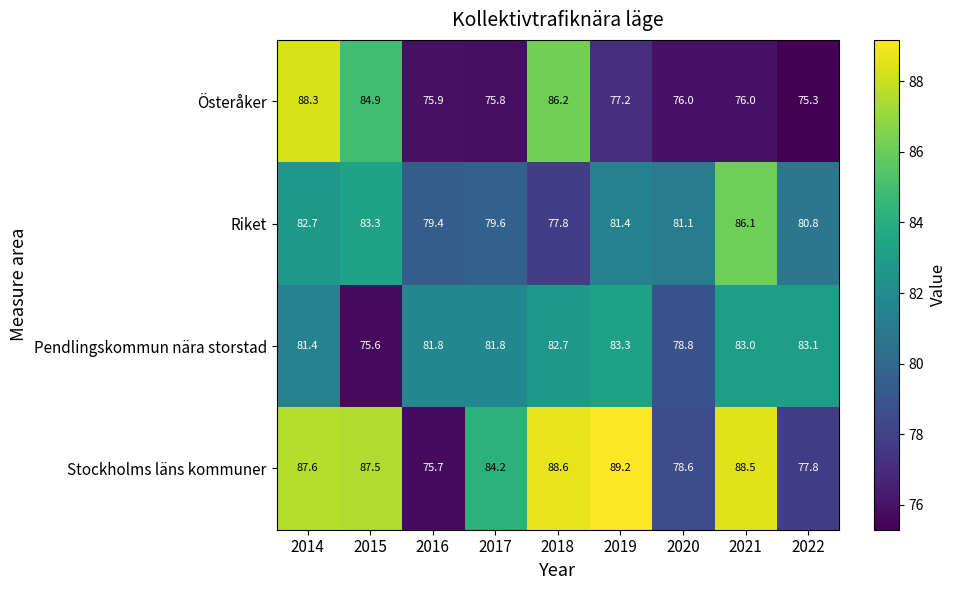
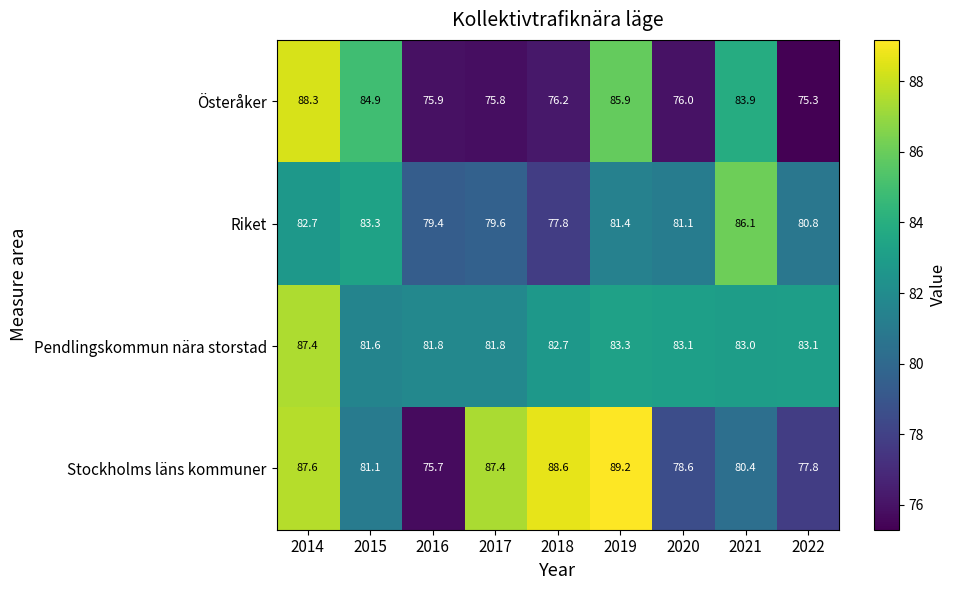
  {
    "Österåker": {
      "2014": 88.3,
      "2015": 84.9,
      "2016": 75.9,
      "2017": 75.8,
-     "2018": 86.2,
-     "2019": 77.2,
+     "2018": 76.2,
+     "2019": 85.9,
      "2020": 76.0,
-     "2021": 76.0,
+     "2021": 83.9,
      "2022": 75.3
    },
    "Riket": {
      "2014": 82.7,
      "2015": 83.3,
      "2016": 79.4,
      "2017": 79.6,
      "2018": 77.8,
      "2019": 81.4,
      "2020": 81.1,
      "2021": 86.1,
      "2022": 80.8
    },
    "Pendlingskommun nära storstad": {
-     "2014": 81.4,
-     "2015": 75.6,
+     "2014": 87.4,
+     "2015": 81.6,
      "2016": 81.8,
      "2017": 81.8,
      "2018": 82.7,
      "2019": 83.3,
-     "2020": 78.8,
+     "2020": 83.1,
      "2021": 83.0,
      "2022": 83.1
    },
    "Stockholms läns kommuner": {
      "2014": 87.6,
-     "2015": 87.5,
+     "2015": 81.1,
      "2016": 75.7,
-     "2017": 84.2,
+     "2017": 87.4,
      "2018": 88.6,
      "2019": 89.2,
      "2020": 78.6,
-     "2021": 88.5,
+     "2021": 80.4,
      "2022": 77.8
    }
  }
